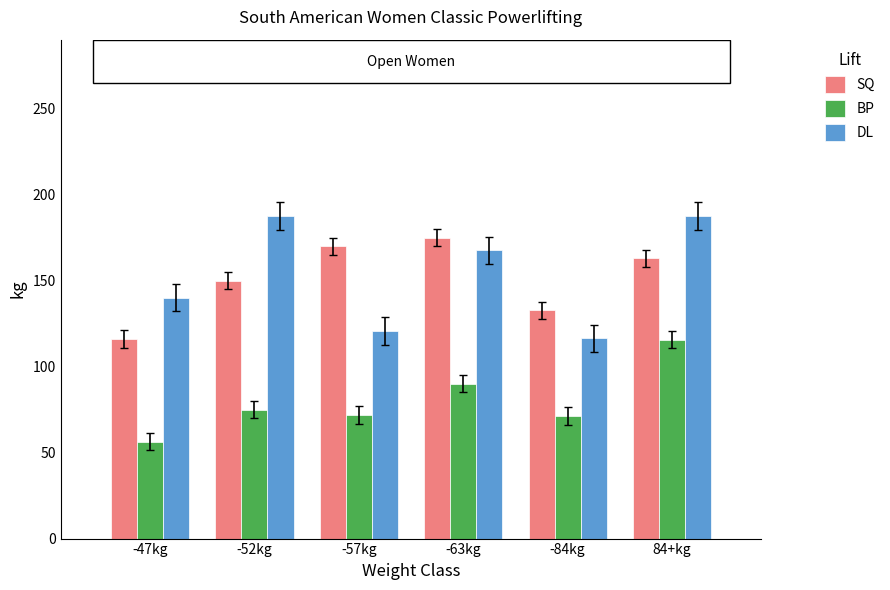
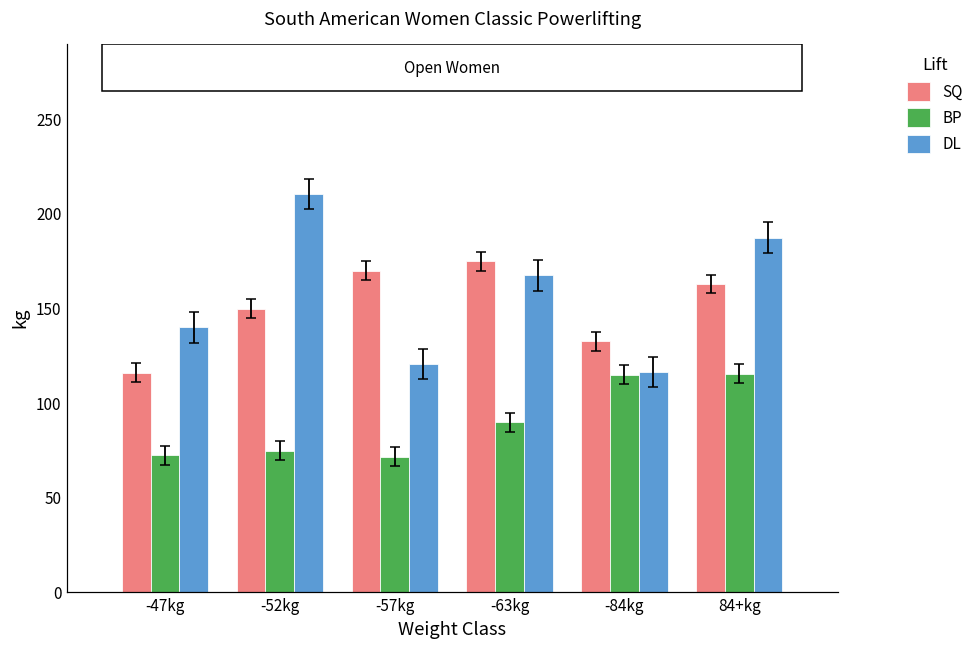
  {
    "SQ": {
      "-47kg": 116,
      "-52kg": 150,
      "-57kg": 170,
      "-63kg": 175,
      "-84kg": 133,
      "84+kg": 163
    },
    "BP": {
-     "-47kg": 56,
+     "-47kg": 73,
      "-52kg": 75,
      "-57kg": 72,
      "-63kg": 90,
-     "-84kg": 71,
+     "-84kg": 115,
      "84+kg": 116
    },
    "DL": {
      "-47kg": 140,
-     "-52kg": 188,
+     "-52kg": 211,
      "-57kg": 121,
      "-63kg": 168,
      "-84kg": 116,
      "84+kg": 188
    }
  }
